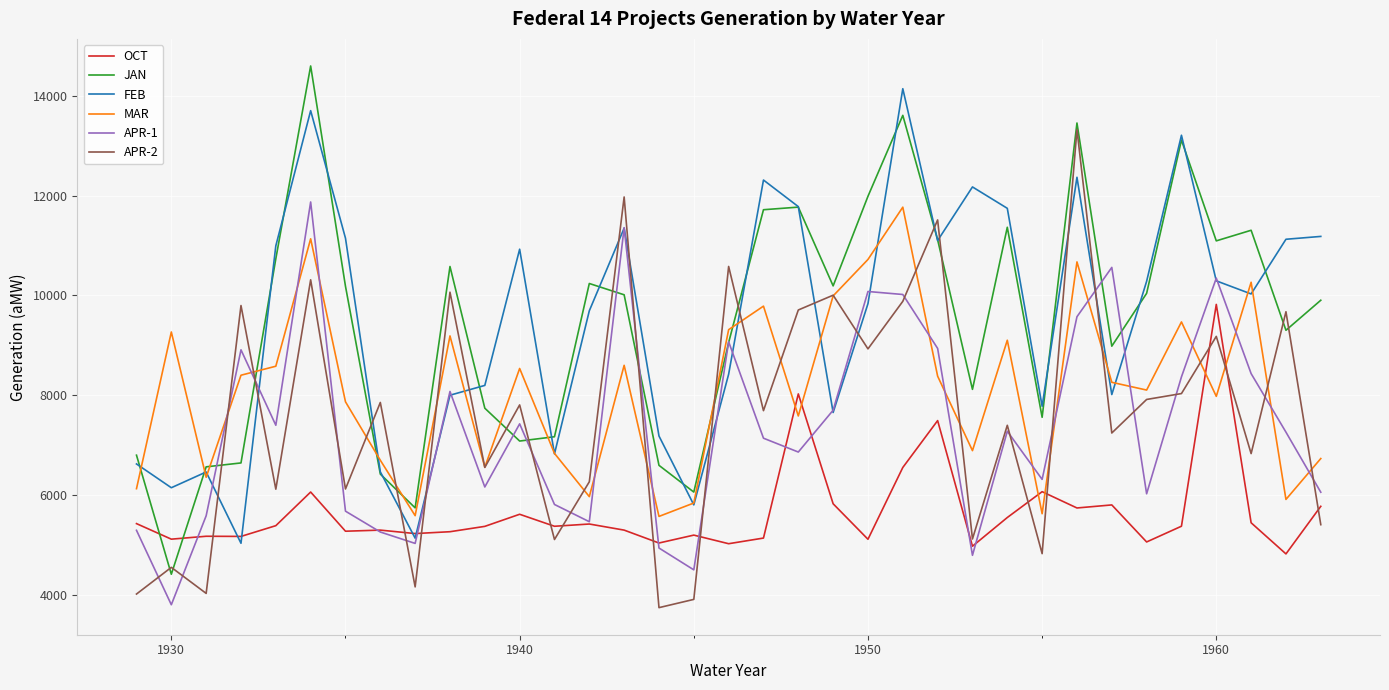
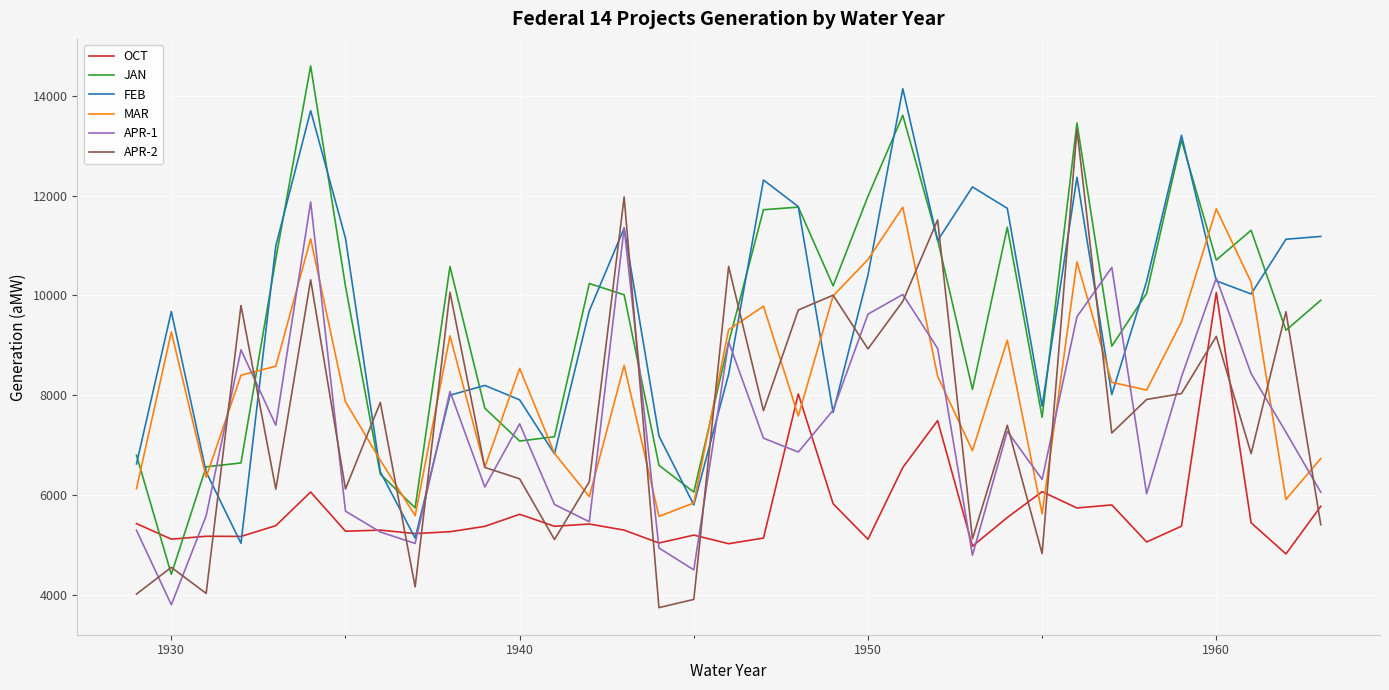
  {
    "OCT": {
      "1930": 5100,
      "1940": 5600,
      "1950": 5100,
-     "1960": 9800
+     "1960": 10100
    },
    "JAN": {
      "1930": 4400,
      "1940": 7100,
      "1950": 12000,
-     "1960": 11100
+     "1960": 10700
    },
    "FEB": {
-     "1930": 6200,
-     "1940": 10900,
-     "1950": 9800,
+     "1930": 9700,
+     "1940": 7900,
+     "1950": 10400,
      "1960": 10300
    },
    "MAR": {
      "1930": 9300,
      "1940": 8500,
      "1950": 10700,
-     "1960": 8000
+     "1960": 11700
    },
    "APR-1": {
      "1930": 3800,
      "1940": 7400,
-     "1950": 10100,
+     "1950": 9600,
      "1960": 10300
    },
    "APR-2": {
      "1930": 4600,
-     "1940": 7800,
+     "1940": 6300,
      "1950": 8900,
      "1960": 9200
    }
  }
